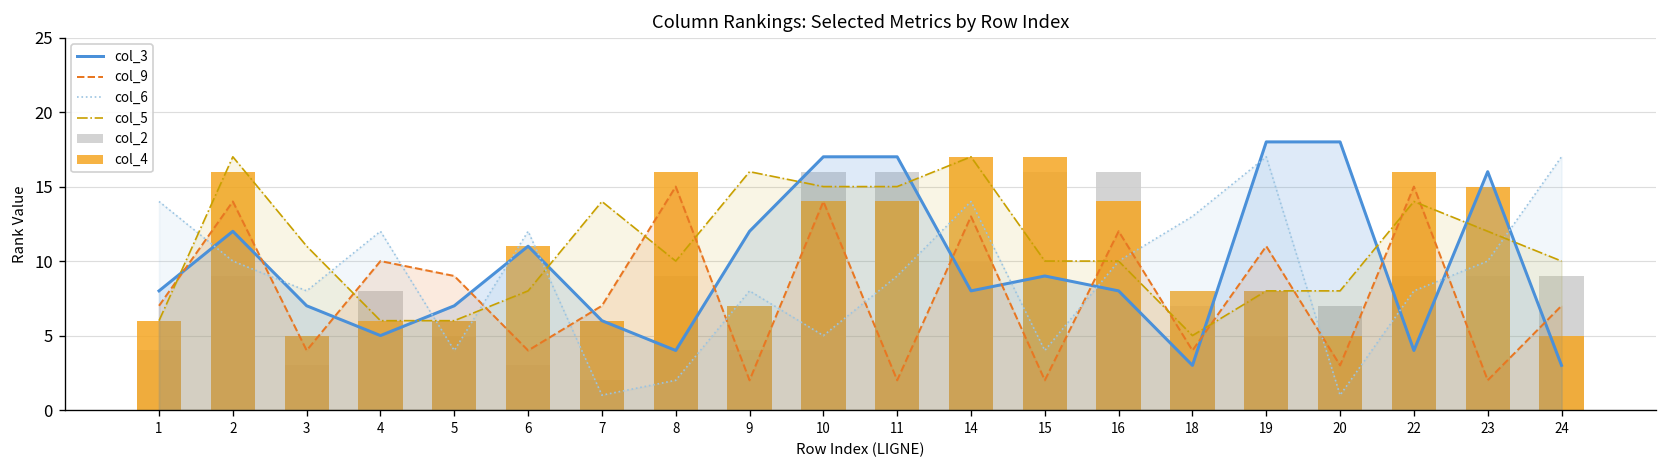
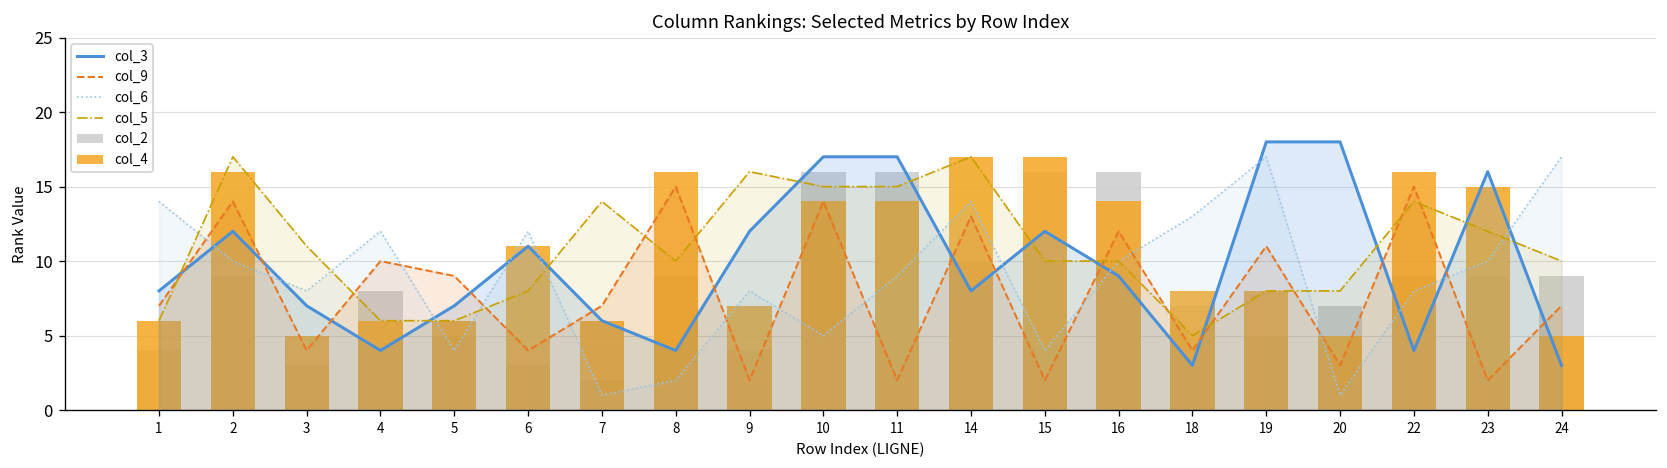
  {
    "col_3": {
      "1": 8,
      "2": 12,
      "3": 7,
-     "4": 5,
+     "4": 4,
      "5": 7,
      "6": 11,
      "7": 6,
      "8": 4,
      "9": 12,
      "10": 17,
      "11": 17,
      "14": 8,
-     "15": 9,
-     "16": 8,
+     "15": 12,
+     "16": 9,
      "18": 3,
      "19": 18,
      "20": 18,
      "22": 4,
      "23": 16,
      "24": 3
    }
  }
